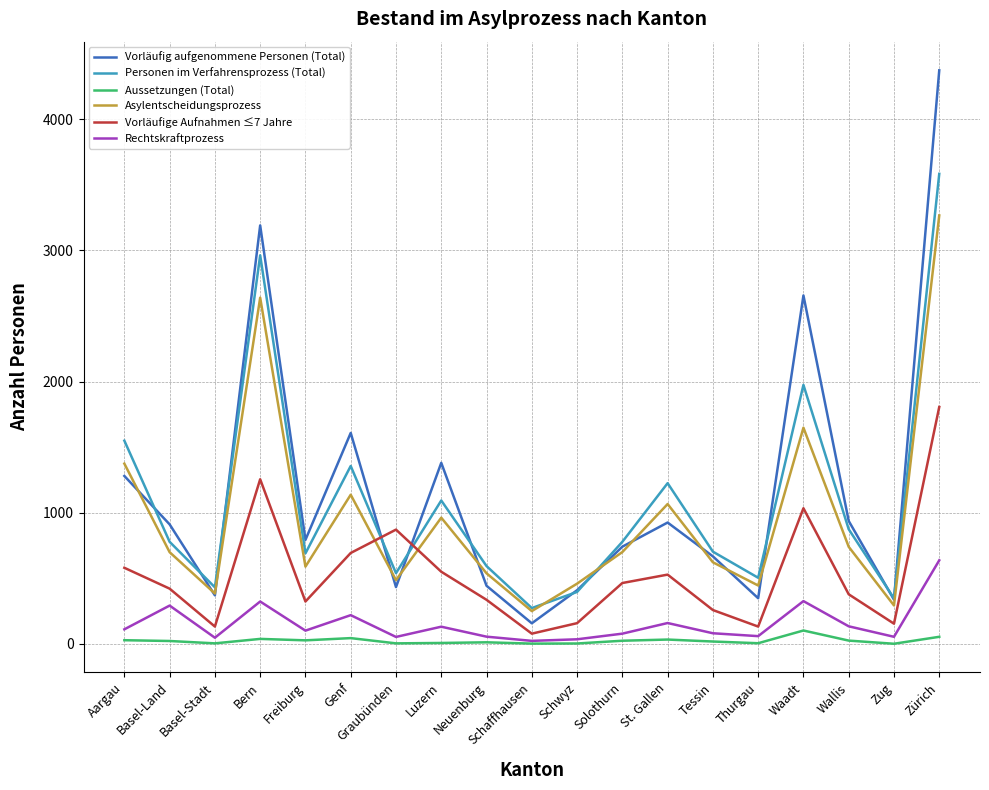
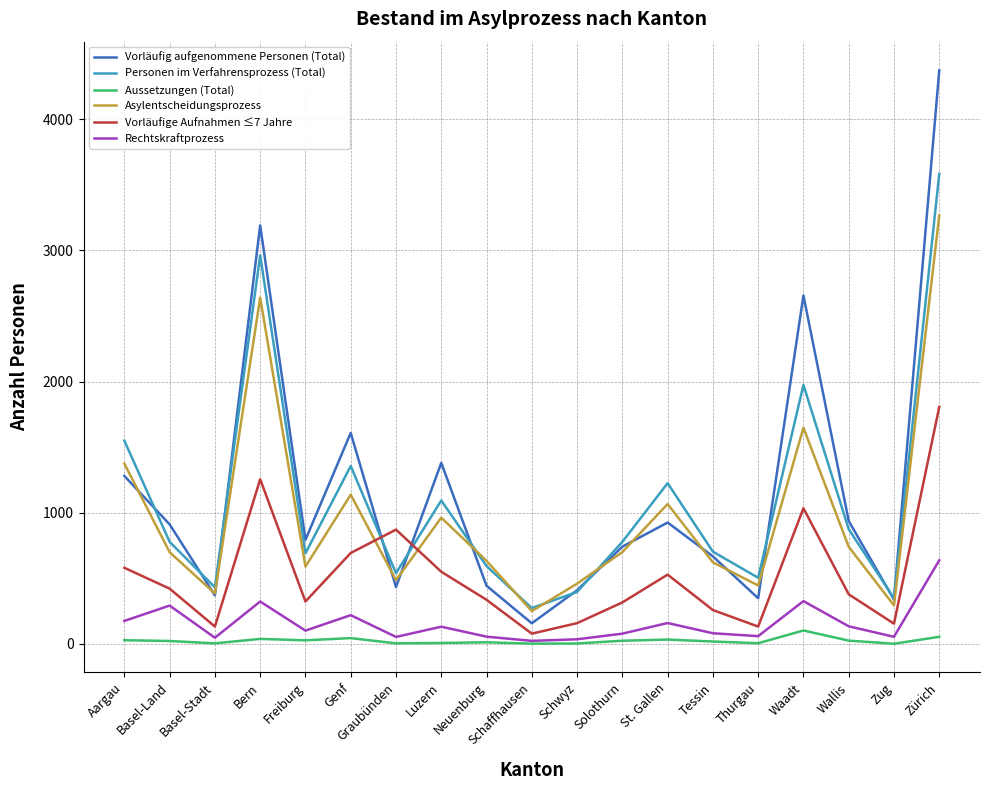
  {
    "Aussetzungen (Total)": {
      "Aargau": 30,
      "Basel-Land": 20,
      "Basel-Stadt": 0,
      "Bern": 40,
      "Freiburg": 30,
      "Genf": 40,
      "Graubünden": 0,
      "Luzern": 10,
      "Neuenburg": 10,
      "Schaffhausen": 0,
      "Schwyz": 0,
      "Solothurn": 20,
      "St. Gallen": 30,
      "Tessin": 20,
      "Thurgau": 10,
      "Waadt": 100,
      "Wallis": 30,
      "Zug": 0,
      "Zürich": 50
    },
    "Asylentscheidungsprozess": {
      "Aargau": 1370,
      "Basel-Land": 700,
      "Bern": 2640,
      "Freiburg": 590,
      "Genf": 1140,
      "Graubünden": 490,
      "Luzern": 960,
-     "Neuenburg": 540,
+     "Neuenburg": 630,
      "Schaffhausen": 250,
      "Schwyz": 460,
      "Solothurn": 700,
      "St. Gallen": 1070,
      "Tessin": 620,
      "Thurgau": 450,
      "Waadt": 1650,
      "Wallis": 740,
      "Zug": 290,
      "Zürich": 3270
    },
    "Vorläufige Aufnahmen ≤7 Jahre": {
      "Aargau": 580,
      "Basel-Land": 420,
      "Basel-Stadt": 130,
      "Bern": 1260,
      "Freiburg": 320,
      "Genf": 690,
      "Graubünden": 870,
      "Luzern": 550,
      "Neuenburg": 340,
      "Schaffhausen": 80,
      "Schwyz": 160,
-     "Solothurn": 460,
+     "Solothurn": 320,
      "St. Gallen": 530,
      "Tessin": 260,
      "Thurgau": 130,
      "Waadt": 1030,
      "Wallis": 380,
      "Zug": 150,
      "Zürich": 1810
    },
    "Rechtskraftprozess": {
-     "Aargau": 110,
+     "Aargau": 180,
      "Basel-Land": 290,
      "Basel-Stadt": 50,
      "Bern": 320,
      "Freiburg": 100,
      "Genf": 220,
      "Graubünden": 50,
      "Luzern": 130,
      "Neuenburg": 60,
      "Schaffhausen": 20,
      "Schwyz": 40,
      "Solothurn": 80,
      "St. Gallen": 160,
      "Tessin": 80,
      "Thurgau": 60,
      "Waadt": 330,
      "Wallis": 130,
      "Zug": 50,
      "Zürich": 640
    }
  }
